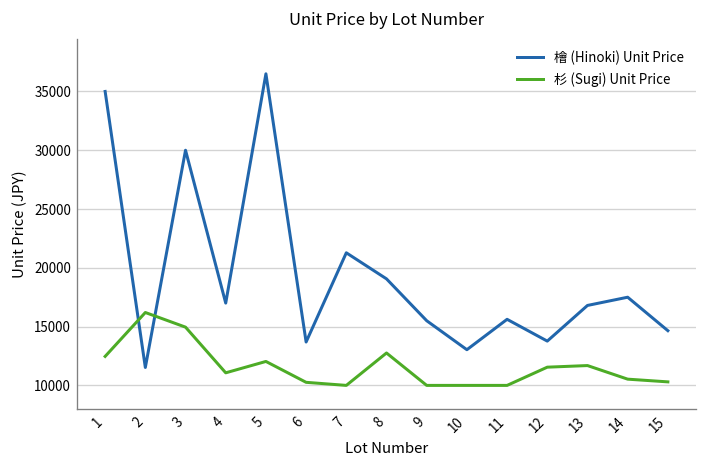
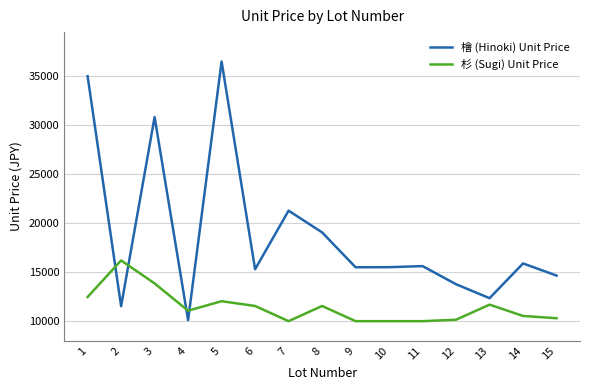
  {
    "檜 (Hinoki) Unit Price": {
      "1": 35000,
      "2": 12000,
-     "3": 30000,
-     "4": 17000,
+     "3": 31000,
+     "4": 10000,
      "5": 37000,
-     "6": 14000,
+     "6": 15000,
      "7": 21000,
      "8": 19000,
      "9": 16000,
-     "10": 13000,
+     "10": 16000,
      "11": 16000,
      "12": 14000,
-     "13": 17000,
-     "14": 18000,
+     "13": 12000,
+     "14": 16000,
      "15": 15000
    },
    "杉 (Sugi) Unit Price": {
      "1": 12000,
      "2": 16000,
-     "3": 15000,
+     "3": 14000,
      "4": 11000,
      "5": 12000,
-     "6": 10000,
+     "6": 12000,
      "7": 10000,
-     "8": 13000,
+     "8": 12000,
      "9": 10000,
      "10": 10000,
      "11": 10000,
-     "12": 12000,
+     "12": 10000,
      "13": 12000,
      "14": 11000,
      "15": 10000
    }
  }
